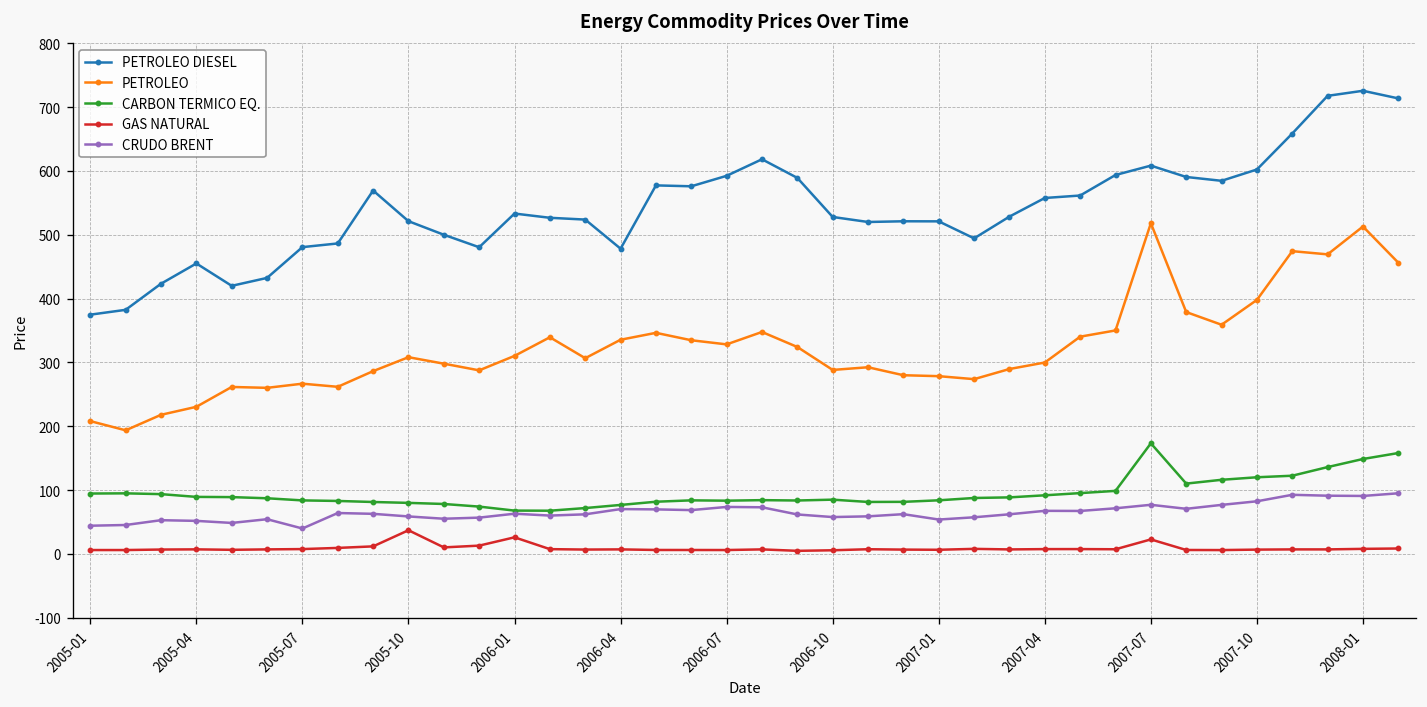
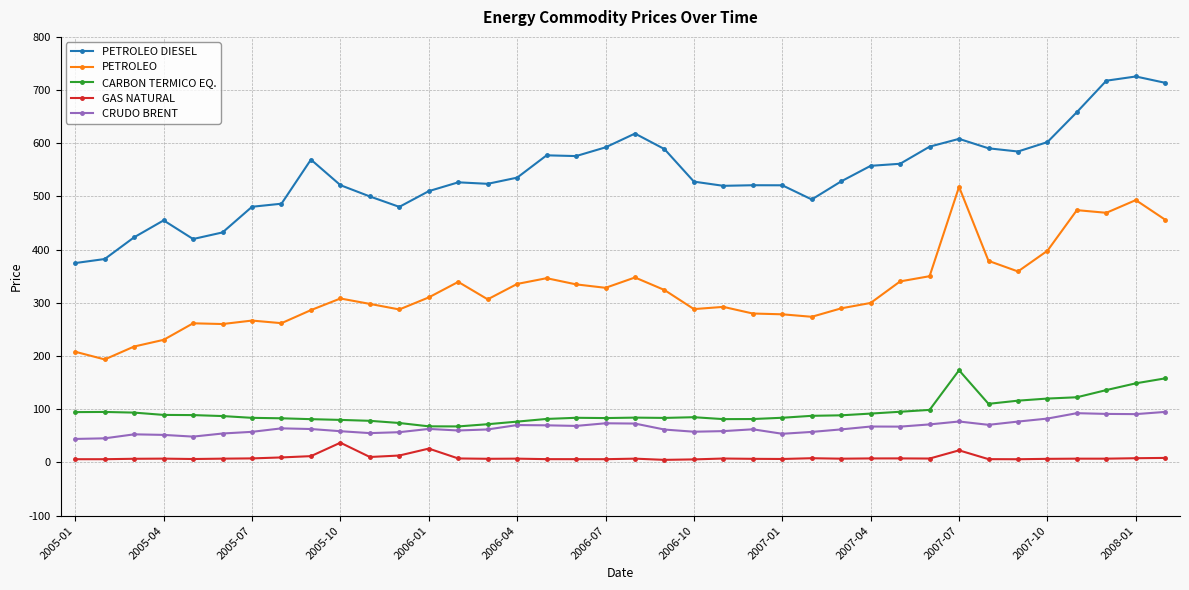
  {
    "PETROLEO DIESEL": {
      "2005-01": 370,
      "2005-04": 460,
      "2005-07": 480,
      "2005-10": 520,
-     "2006-01": 530,
-     "2006-04": 480,
+     "2006-01": 510,
+     "2006-04": 540,
      "2006-07": 590,
      "2006-10": 530,
      "2007-01": 520,
      "2007-04": 560,
      "2007-07": 610,
      "2007-10": 600,
      "2008-01": 730
    },
    "PETROLEO": {
      "2005-01": 210,
      "2005-04": 230,
      "2005-07": 270,
      "2005-10": 310,
      "2006-01": 310,
      "2006-04": 340,
      "2006-07": 330,
      "2006-10": 290,
      "2007-01": 280,
      "2007-04": 300,
      "2007-07": 520,
      "2007-10": 400,
-     "2008-01": 510
+     "2008-01": 490
    },
    "CARBON TERMICO EQ.": {
      "2005-01": 90,
      "2005-04": 90,
      "2005-07": 80,
      "2005-10": 80,
      "2006-01": 70,
      "2006-04": 80,
      "2006-07": 80,
      "2006-10": 90,
      "2007-01": 80,
      "2007-04": 90,
      "2007-07": 170,
      "2007-10": 120,
      "2008-01": 150
    },
    "GAS NATURAL": {
      "2005-01": 10,
      "2005-04": 10,
      "2005-07": 10,
      "2005-10": 40,
      "2006-01": 30,
      "2006-04": 10,
      "2006-07": 10,
      "2006-10": 10,
      "2007-01": 10,
      "2007-04": 10,
      "2007-07": 20,
      "2007-10": 10,
      "2008-01": 10
    },
    "CRUDO BRENT": {
      "2005-01": 40,
      "2005-04": 50,
-     "2005-07": 40,
+     "2005-07": 60,
      "2005-10": 60,
      "2006-01": 60,
      "2006-04": 70,
      "2006-07": 70,
      "2006-10": 60,
      "2007-01": 50,
      "2007-04": 70,
      "2007-07": 80,
      "2007-10": 80,
      "2008-01": 90
    }
  }
